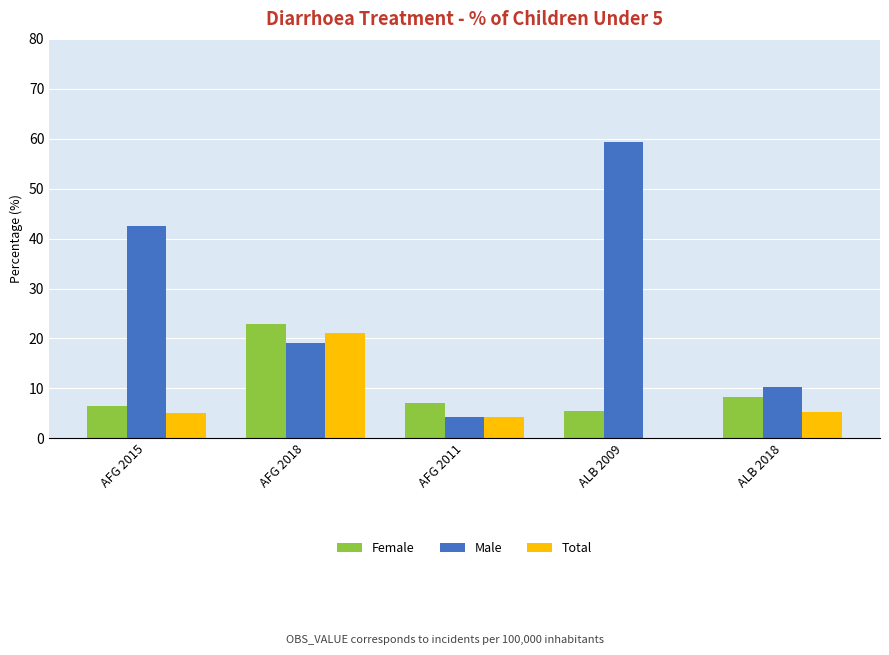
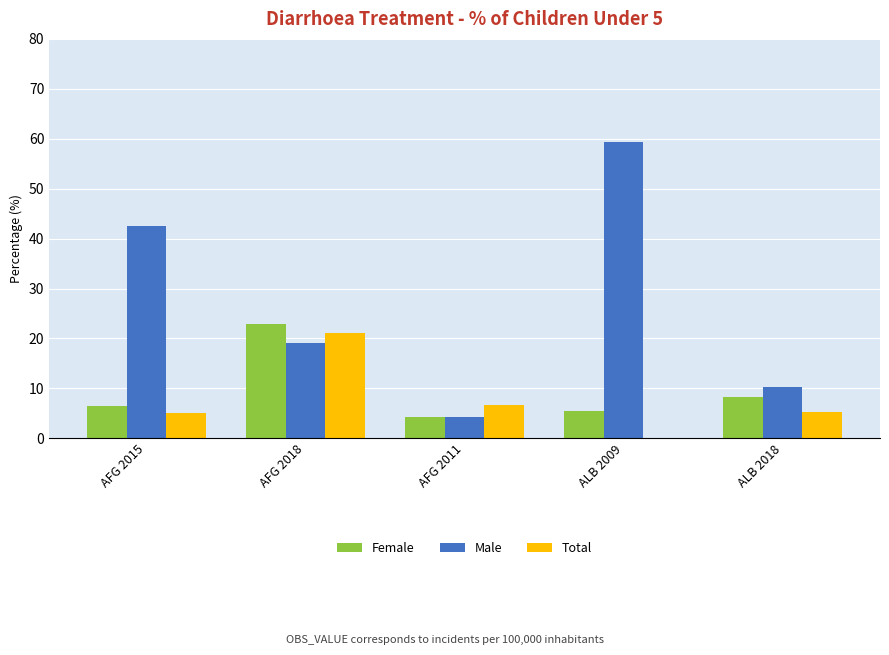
  {
    "Female": {
      "AFG 2015": 7,
      "AFG 2018": 23,
-     "AFG 2011": 7,
+     "AFG 2011": 4,
      "ALB 2009": 6,
      "ALB 2018": 8
    },
    "Male": {
      "AFG 2015": 43,
      "AFG 2018": 19,
      "AFG 2011": 4,
      "ALB 2009": 59,
      "ALB 2018": 10
    },
    "Total": {
      "AFG 2015": 5,
      "AFG 2018": 21,
-     "AFG 2011": 4,
+     "AFG 2011": 7,
      "ALB 2009": 0,
      "ALB 2018": 5
    }
  }
